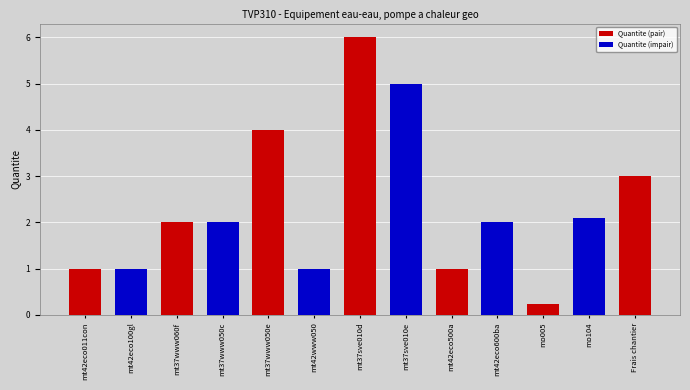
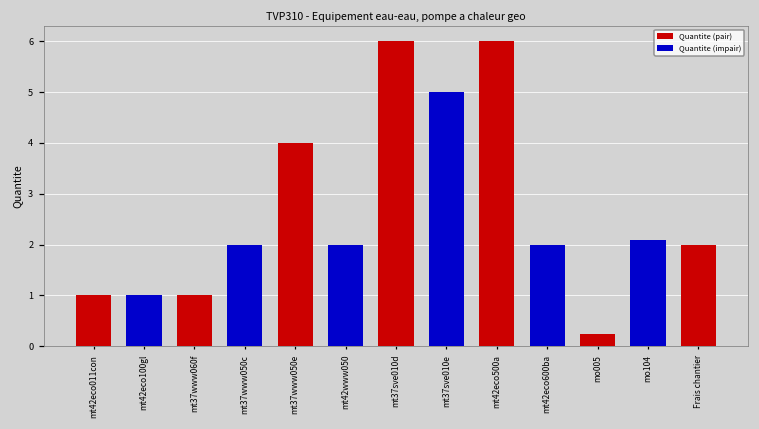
  {
    "mt42eco011con": 1,
    "mt42eco100gl": 1,
-   "mt37www060f": 2,
+   "mt37www060f": 1,
    "mt37www050c": 2,
    "mt37www050e": 4,
-   "mt42www050": 1,
+   "mt42www050": 2,
    "mt37sve010d": 6,
    "mt37sve010e": 5,
-   "mt42eco500a": 1,
+   "mt42eco500a": 6,
    "mt42eco600ba": 2,
    "mo005": 0.2,
    "mo104": 2.1,
-   "Frais chantier": 3
+   "Frais chantier": 2
  }
